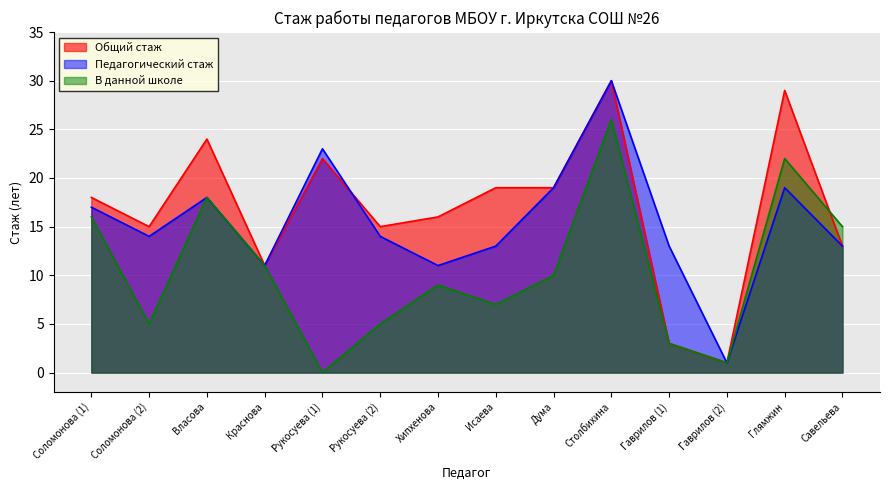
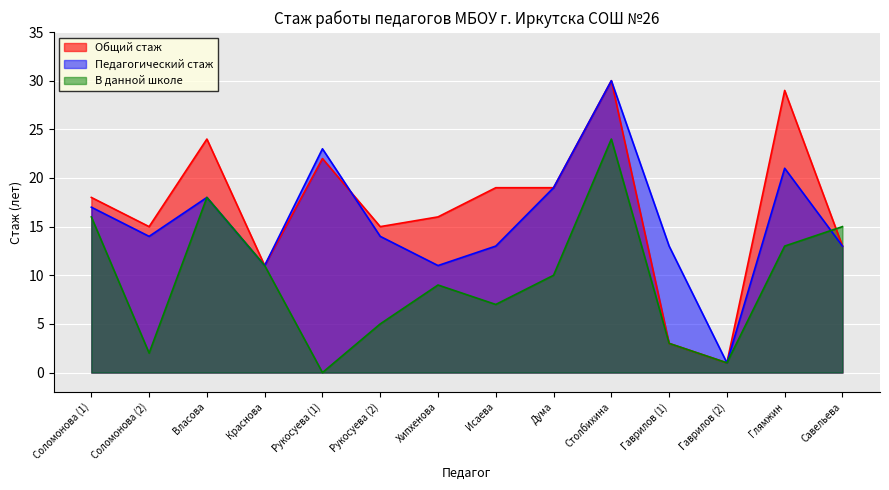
  {
    "Общий стаж": {
      "Соломонова (1)": 18,
      "Соломонова (2)": 15,
      "Власова": 24,
      "Рукосуева (1)": 22,
      "Рукосуева (2)": 15,
      "Хипхенова": 16,
      "Исаева": 19,
      "Глямжин": 29
    },
    "Педагогический стаж": {
      "Соломонова (1)": 17,
      "Соломонова (2)": 14,
      "Рукосуева (1)": 23,
      "Рукосуева (2)": 14,
      "Хипхенова": 11,
      "Исаева": 13,
      "Гаврилов (1)": 13,
-     "Глямжин": 19
+     "Глямжин": 21
    },
    "В данной школе": {
      "Соломонова (1)": 16,
-     "Соломонова (2)": 5,
+     "Соломонова (2)": 2,
      "Рукосуева (1)": 0,
      "Рукосуева (2)": 5,
      "Хипхенова": 9,
      "Исаева": 7,
      "Дума": 10,
-     "Столбихина": 26,
-     "Глямжин": 22,
+     "Столбихина": 24,
+     "Глямжин": 13,
      "Савельева": 15
    }
  }
